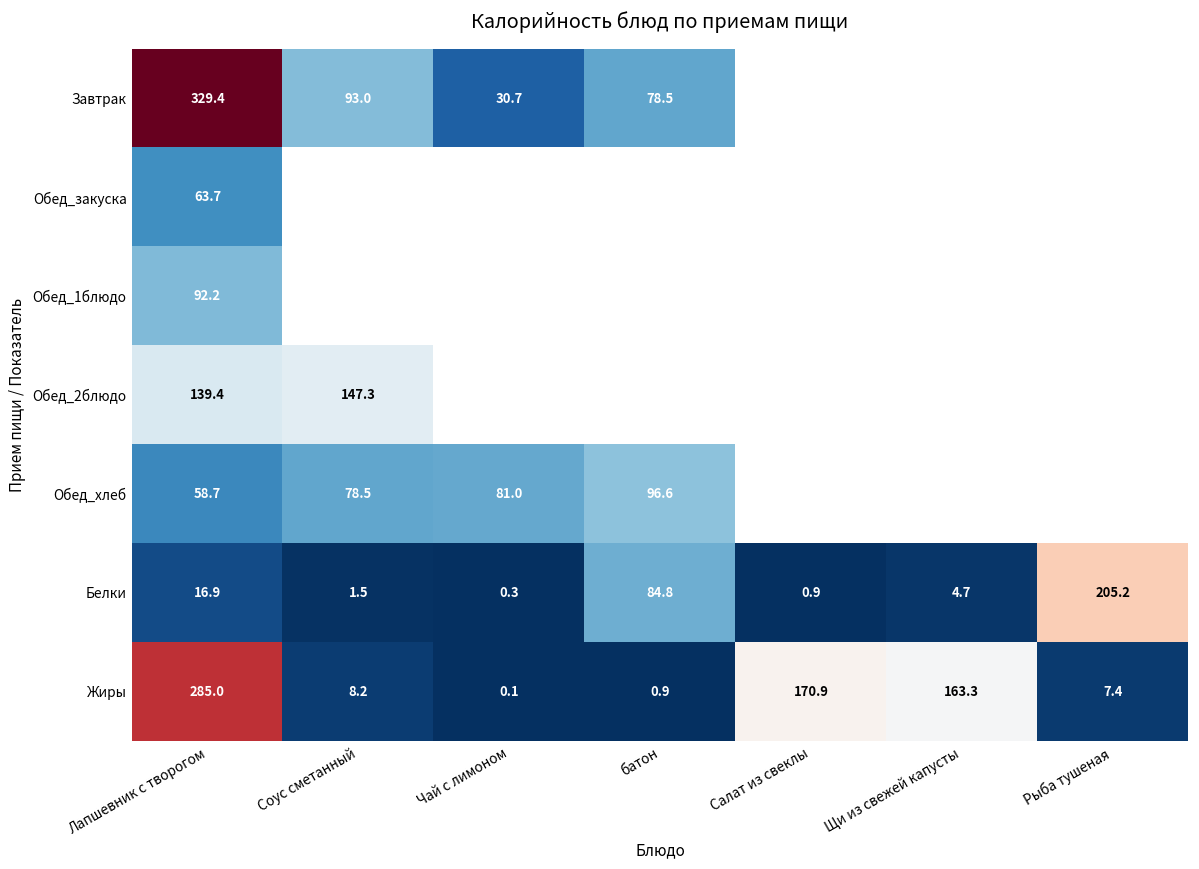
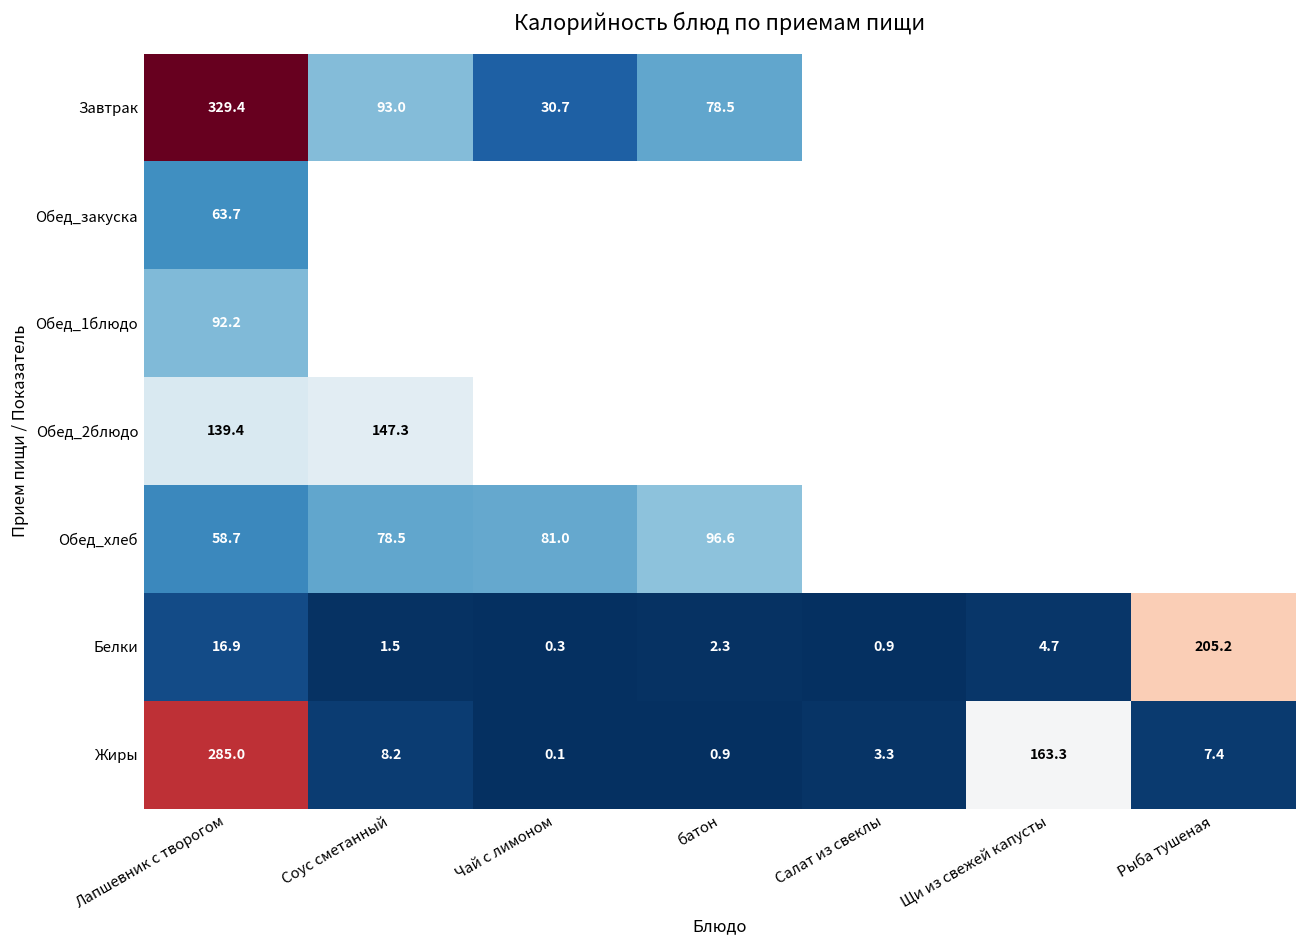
  {
    "Завтрак": {
      "Лапшевник с творогом": 329.4,
      "Соус сметанный": 93.0,
      "Чай с лимоном": 30.7,
      "батон": 78.5
    },
    "Обед_закуска": {
      "Лапшевник с творогом": 63.7
    },
    "Обед_1блюдо": {
      "Лапшевник с творогом": 92.2
    },
    "Обед_2блюдо": {
      "Лапшевник с творогом": 139.4,
      "Соус сметанный": 147.3
    },
    "Обед_хлеб": {
      "Лапшевник с творогом": 58.7,
      "Соус сметанный": 78.5,
      "Чай с лимоном": 81.0,
      "батон": 96.6
    },
    "Белки": {
      "Лапшевник с творогом": 16.9,
      "Соус сметанный": 1.5,
      "Чай с лимоном": 0.3,
-     "батон": 84.8,
+     "батон": 2.3,
      "Салат из свеклы": 0.9,
      "Щи из свежей капусты": 4.7,
      "Рыба тушеная": 205.2
    },
    "Жиры": {
      "Лапшевник с творогом": 285.0,
      "Соус сметанный": 8.2,
      "Чай с лимоном": 0.1,
      "батон": 0.9,
-     "Салат из свеклы": 170.9,
+     "Салат из свеклы": 3.3,
      "Щи из свежей капусты": 163.3,
      "Рыба тушеная": 7.4
    }
  }
